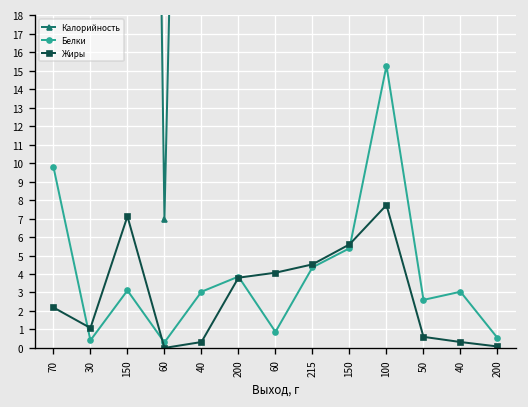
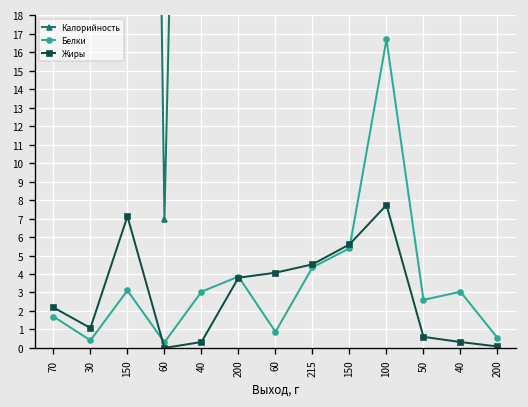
  {
    "Белки": {
-     "70": 9.8,
+     "70": 1.7,
      "30": 0.4,
-     "100": 15.3,
+     "100": 16.7,
      "50": 2.6
    }
  }
